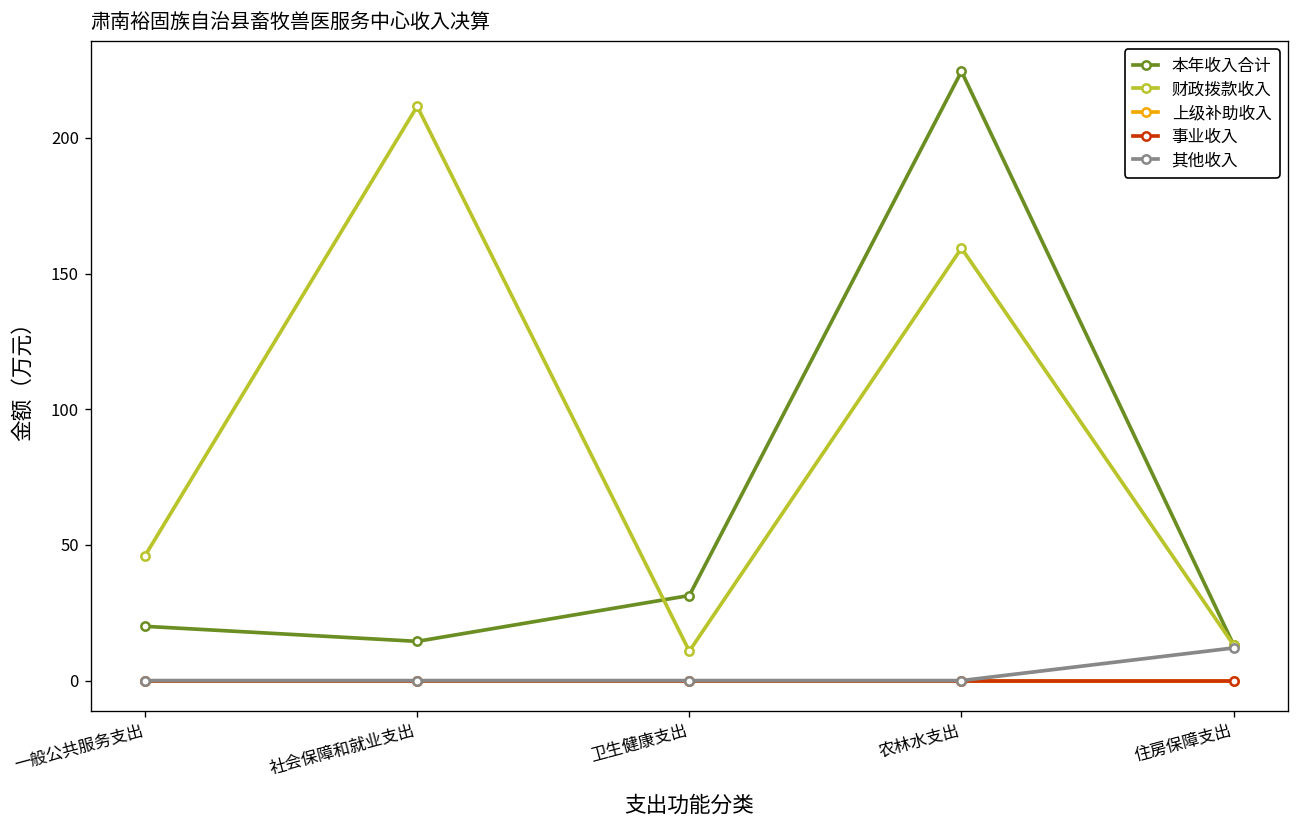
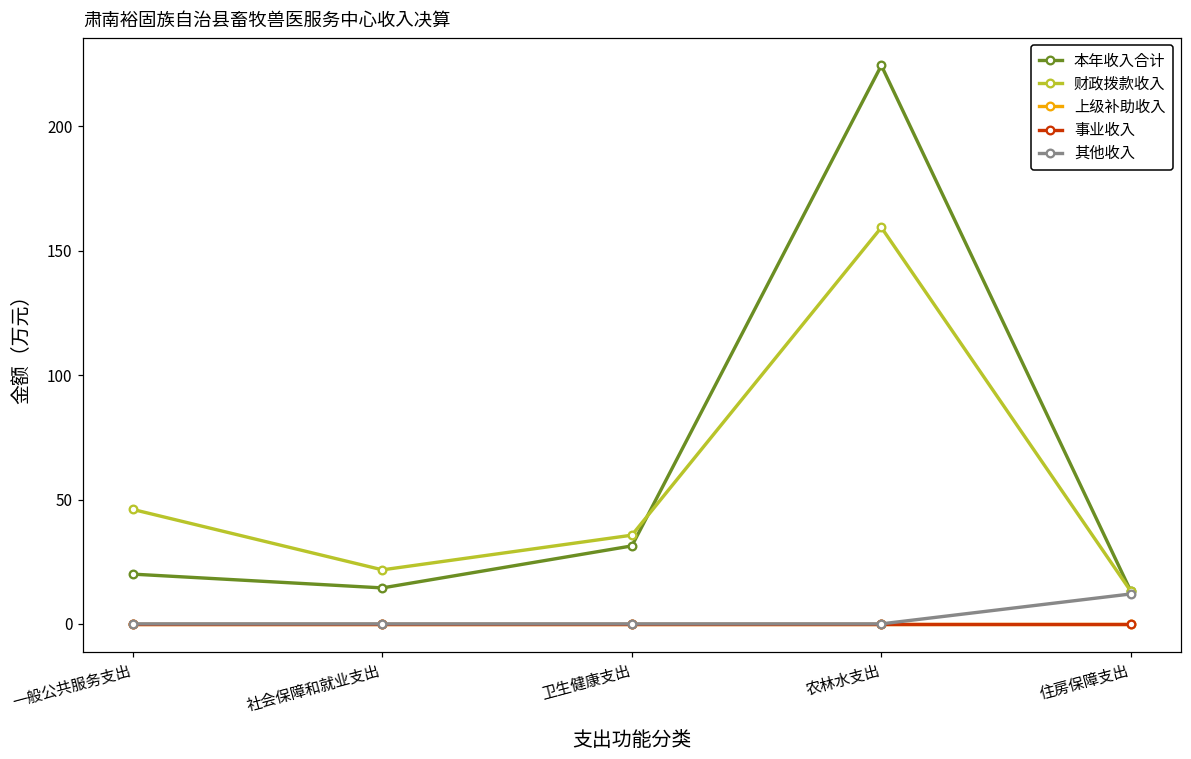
  {
    "本年收入合计": {
      "一般公共服务支出": 20,
      "社会保障和就业支出": 14,
      "卫生健康支出": 31,
      "农林水支出": 225
    },
    "财政拨款收入": {
      "一般公共服务支出": 46,
-     "社会保障和就业支出": 212,
-     "卫生健康支出": 11,
+     "社会保障和就业支出": 22,
+     "卫生健康支出": 36,
      "农林水支出": 159
    },
    "事业收入": {
      "住房保障支出": 0
    }
  }
